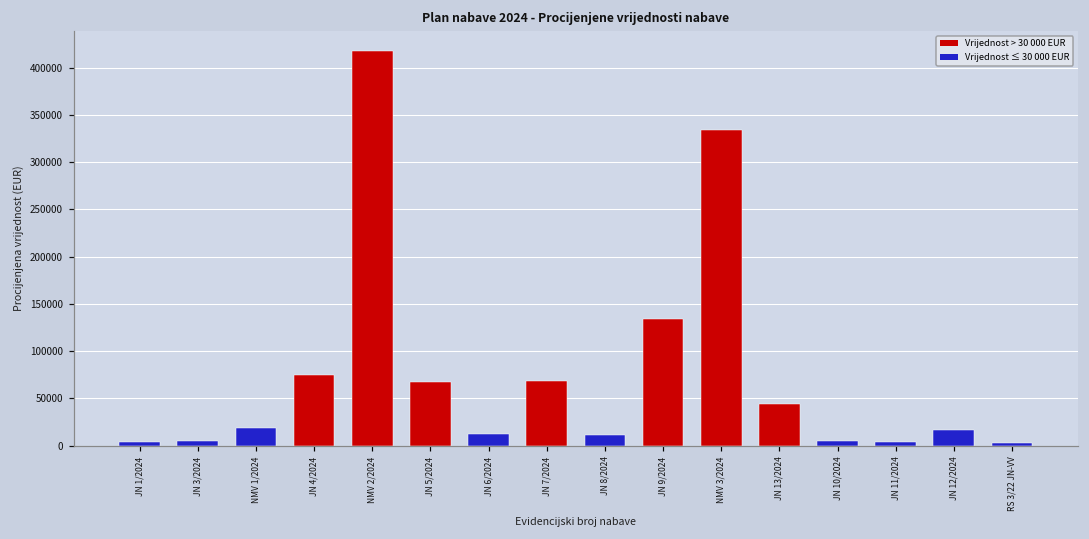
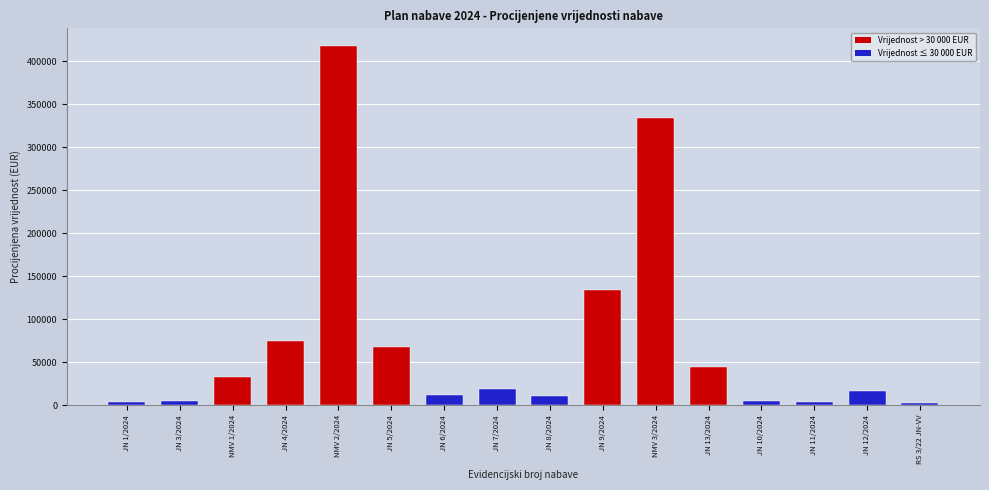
  {
    "JN 1/2024": 0,
    "JN 3/2024": 0,
-   "NMV 1/2024": 20000,
+   "NMV 1/2024": 30000,
    "JN 4/2024": 70000,
    "NMV 2/2024": 420000,
    "JN 5/2024": 70000,
    "JN 6/2024": 10000,
-   "JN 7/2024": 70000,
+   "JN 7/2024": 20000,
    "JN 8/2024": 10000,
    "JN 9/2024": 130000,
    "NMV 3/2024": 330000,
    "JN 13/2024": 40000,
    "JN 10/2024": 0,
    "JN 11/2024": 0,
    "JN 12/2024": 20000
  }
